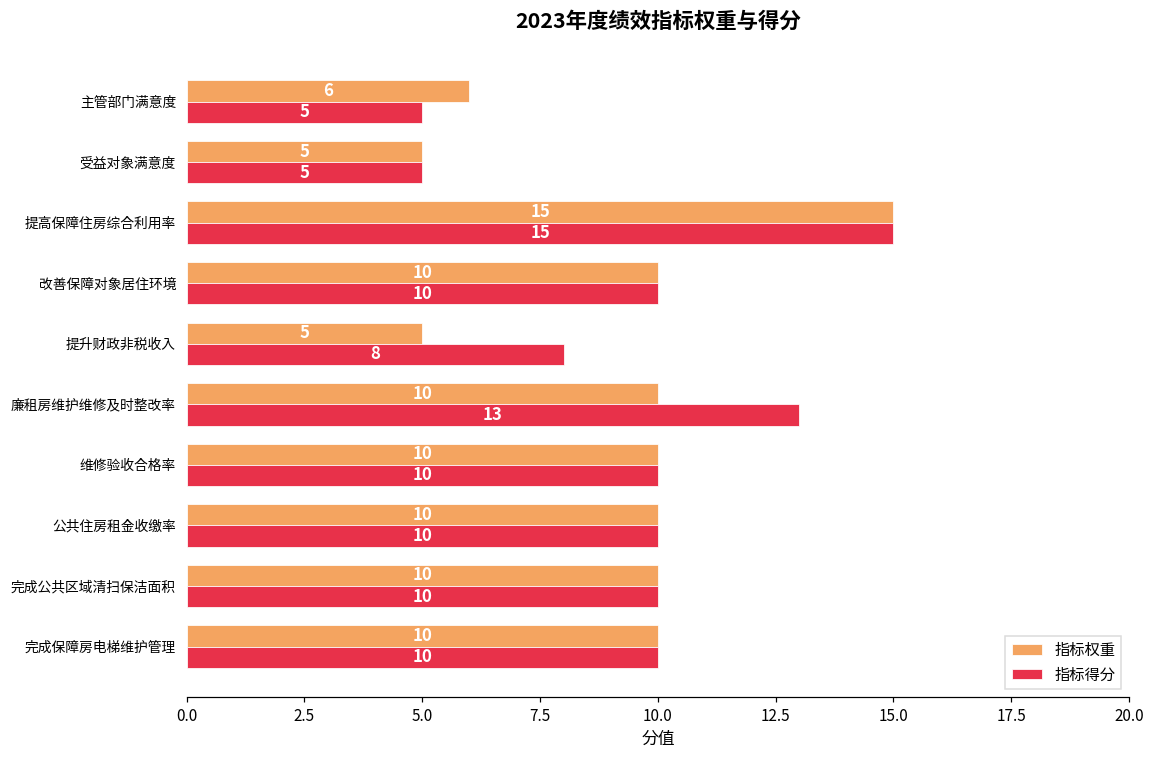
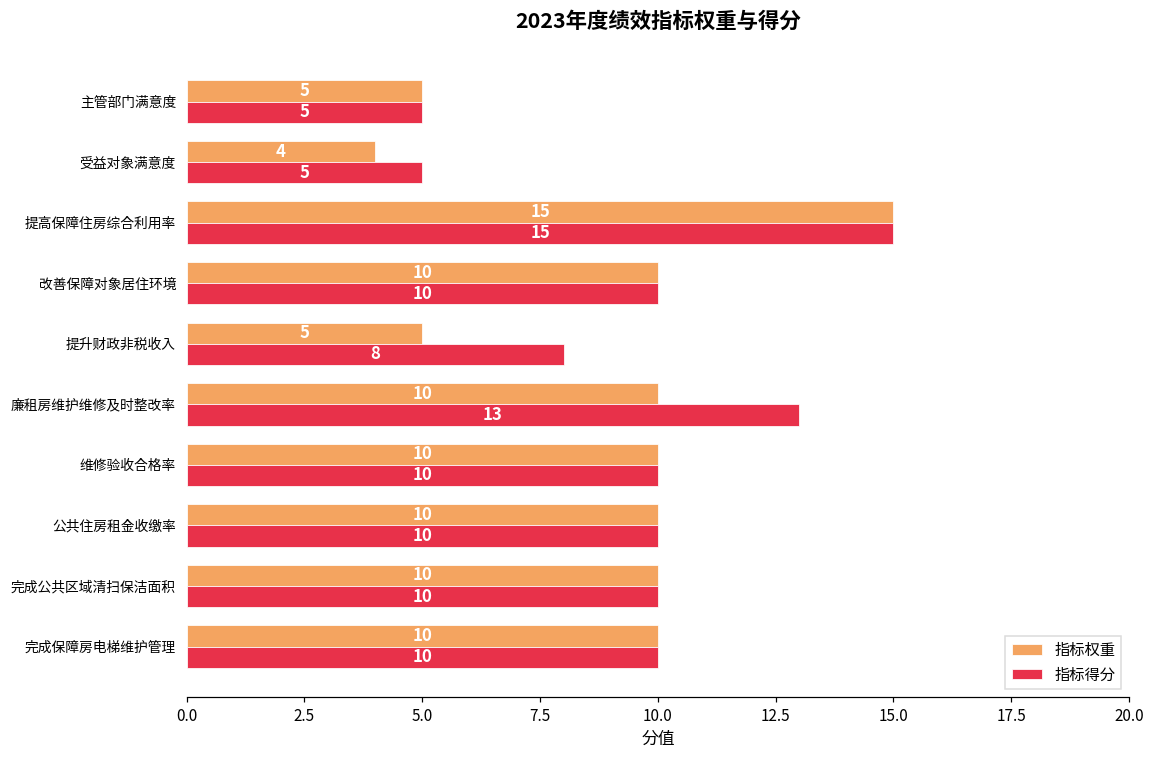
  {
    "指标权重": {
-     "主管部门满意度": 6,
-     "受益对象满意度": 5,
+     "主管部门满意度": 5,
+     "受益对象满意度": 4,
      "提高保障住房综合利用率": 15,
      "改善保障对象居住环境": 10,
      "提升财政非税收入": 5,
      "廉租房维护维修及时整改率": 10,
      "维修验收合格率": 10,
      "公共住房租金收缴率": 10,
      "完成公共区域清扫保洁面积": 10,
      "完成保障房电梯维护管理": 10
    },
    "指标得分": {
      "主管部门满意度": 5,
      "受益对象满意度": 5,
      "提高保障住房综合利用率": 15,
      "改善保障对象居住环境": 10,
      "提升财政非税收入": 8,
      "廉租房维护维修及时整改率": 13,
      "维修验收合格率": 10,
      "公共住房租金收缴率": 10,
      "完成公共区域清扫保洁面积": 10,
      "完成保障房电梯维护管理": 10
    }
  }
